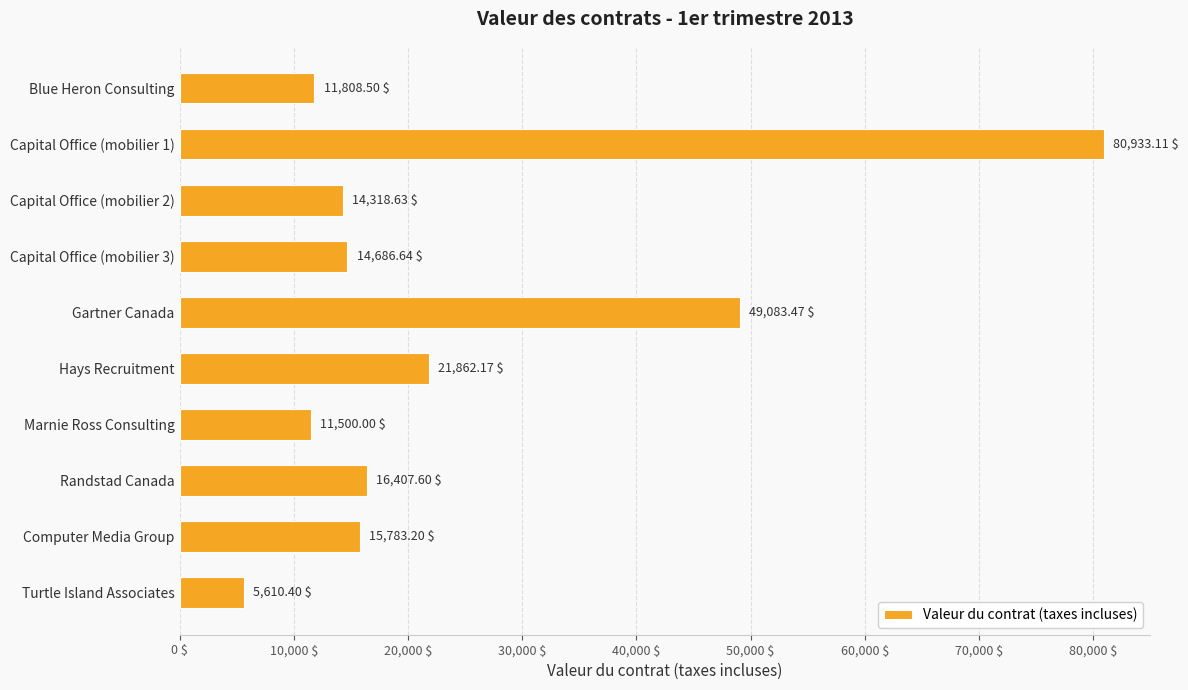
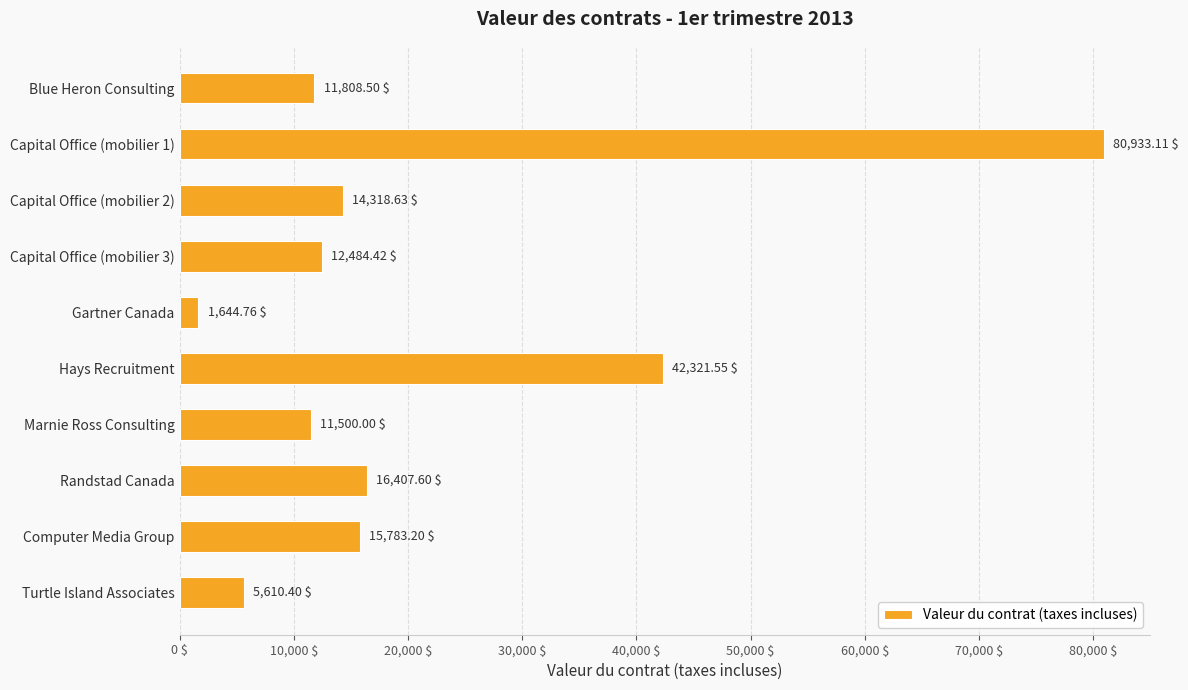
  {
    "Blue Heron Consulting": "11,808.50",
    "Capital Office (mobilier 1)": "80,933.11",
    "Capital Office (mobilier 2)": "14,318.63",
-   "Capital Office (mobilier 3)": "14,686.64",
-   "Gartner Canada": "49,083.47",
-   "Hays Recruitment": "21,862.17",
+   "Capital Office (mobilier 3)": "12,484.42",
+   "Gartner Canada": "1,644.76",
+   "Hays Recruitment": "42,321.55",
    "Marnie Ross Consulting": "11,500.00",
    "Randstad Canada": "16,407.60",
    "Computer Media Group": "15,783.20",
    "Turtle Island Associates": "5,610.40"
  }
